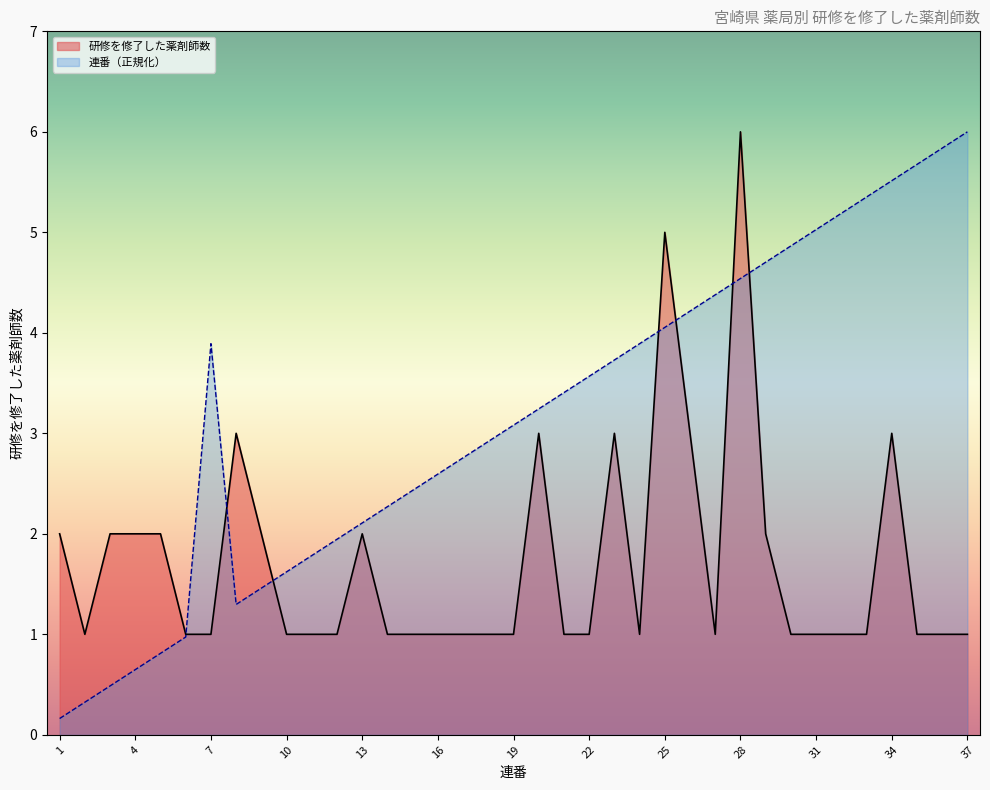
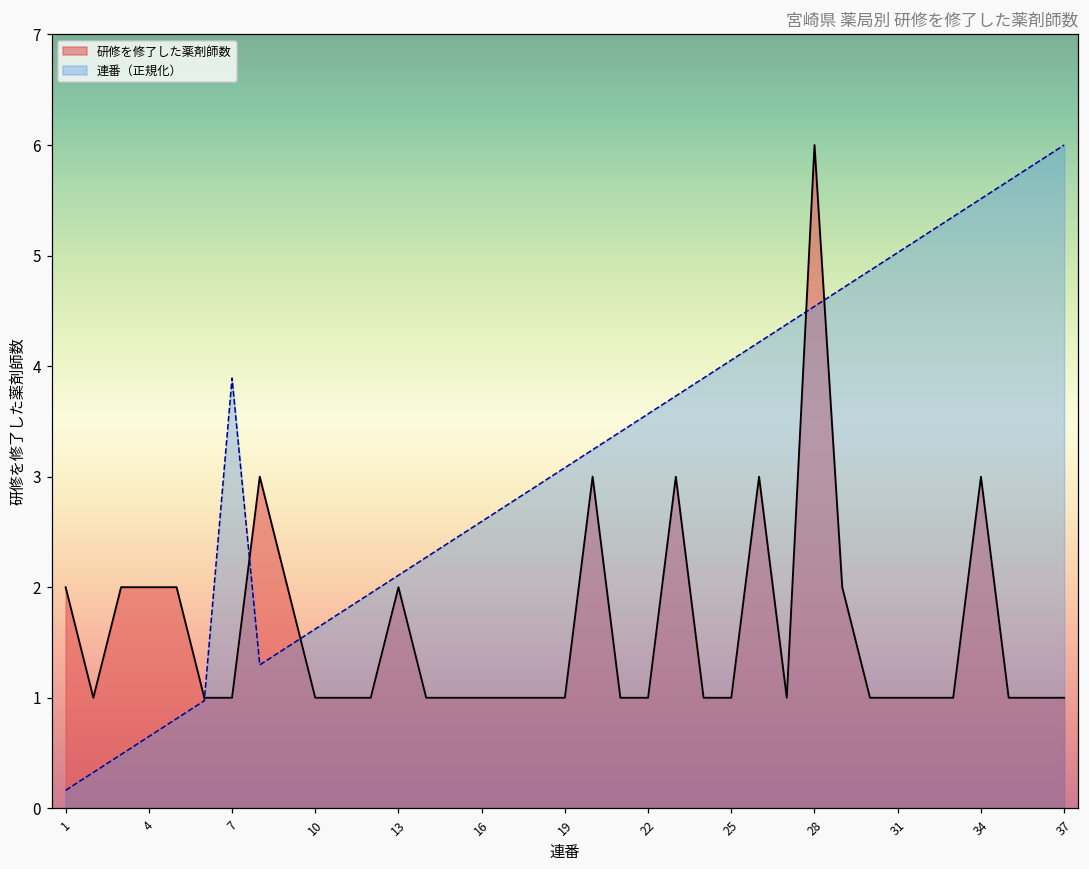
  {
    "研修を修了した薬剤師数": {
      "1": 2,
      "4": 2,
      "7": 1,
      "10": 1,
      "13": 2,
      "16": 1,
      "19": 1,
      "22": 1,
-     "25": 5,
+     "25": 1,
      "28": 6,
      "31": 1,
      "34": 3,
      "37": 1
    },
    "連番（正規化）": {
      "1": 0.16,
      "4": 0.65,
      "7": 3.89,
      "10": 1.62,
      "13": 2.11,
      "16": 2.59,
      "19": 3.08,
      "22": 3.57,
      "25": 4.05,
      "28": 4.54,
      "31": 5.03,
      "34": 5.51,
      "37": 6
    }
  }
